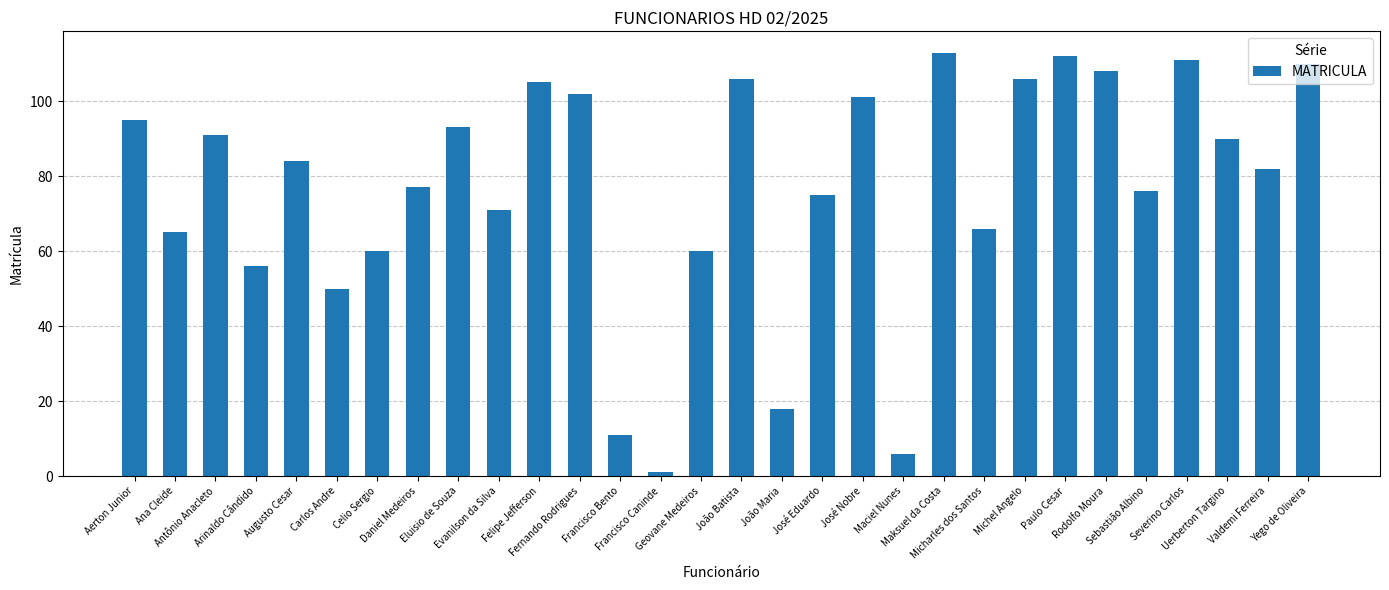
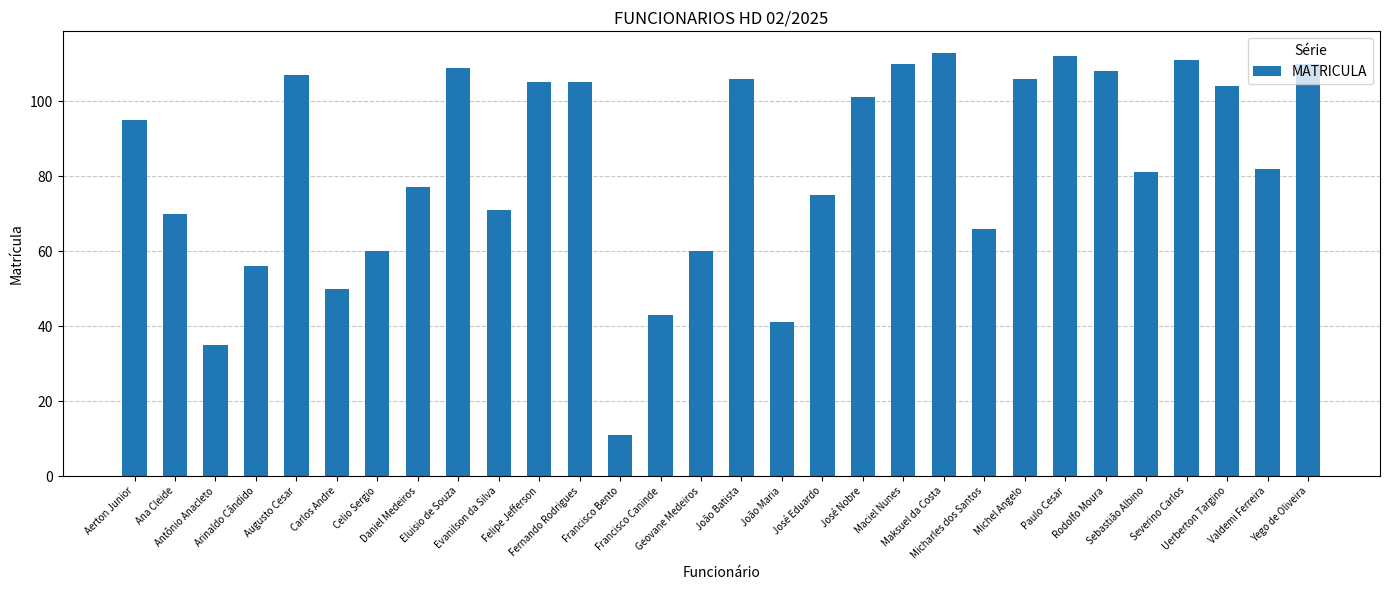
  {
    "Aerton Junior": 95,
-   "Ana Cleide": 65,
-   "Antônio Anacleto": 91,
+   "Ana Cleide": 70,
+   "Antônio Anacleto": 35,
    "Arinaldo Cândido": 56,
-   "Augusto Cesar": 84,
+   "Augusto Cesar": 107,
    "Carlos Andre": 50,
    "Celio Sergio": 60,
    "Daniel Medeiros": 77,
-   "Eluisio de Souza": 93,
+   "Eluisio de Souza": 109,
    "Evanilson da Silva": 71,
    "Felipe Jefferson": 105,
-   "Fernando Rodrigues": 102,
+   "Fernando Rodrigues": 105,
    "Francisco Bento": 11,
-   "Francisco Caninde": 1,
+   "Francisco Caninde": 43,
    "Geovane Medeiros": 60,
    "João Batista": 106,
-   "João Maria": 18,
+   "João Maria": 41,
    "José Eduardo": 75,
    "José Nobre": 101,
-   "Maciel Nunes": 6,
+   "Maciel Nunes": 110,
    "Maksuel da Costa": 113,
    "Micharles dos Santos": 66,
    "Michel Angelo": 106,
    "Paulo Cesar": 112,
    "Rodolfo Moura": 108,
-   "Sebastião Albino": 76,
+   "Sebastião Albino": 81,
    "Severino Carlos": 111,
-   "Uerberton Targino": 90,
+   "Uerberton Targino": 104,
    "Valdemi Ferreira": 82
  }
